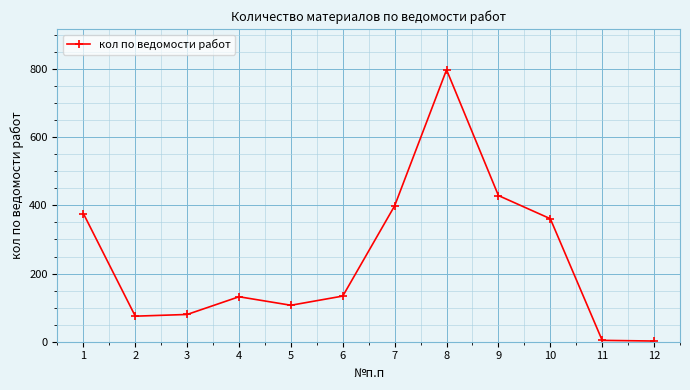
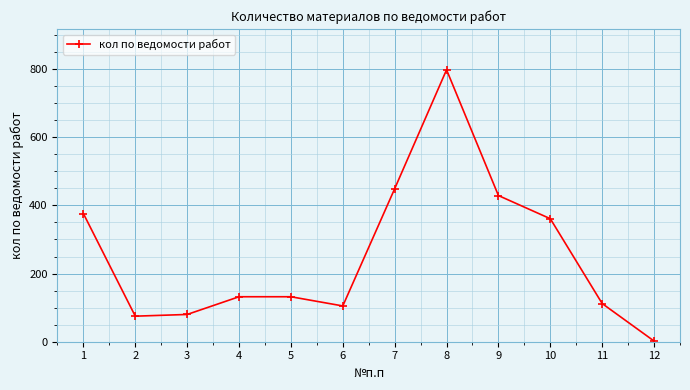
  {
    "1": 380,
    "2": 80,
    "3": 80,
    "4": 130,
-   "5": 110,
-   "6": 130,
-   "7": 400,
+   "5": 130,
+   "6": 110,
+   "7": 450,
    "8": 800,
    "9": 430,
    "10": 360,
-   "11": 0,
+   "11": 110,
    "12": 0
  }
